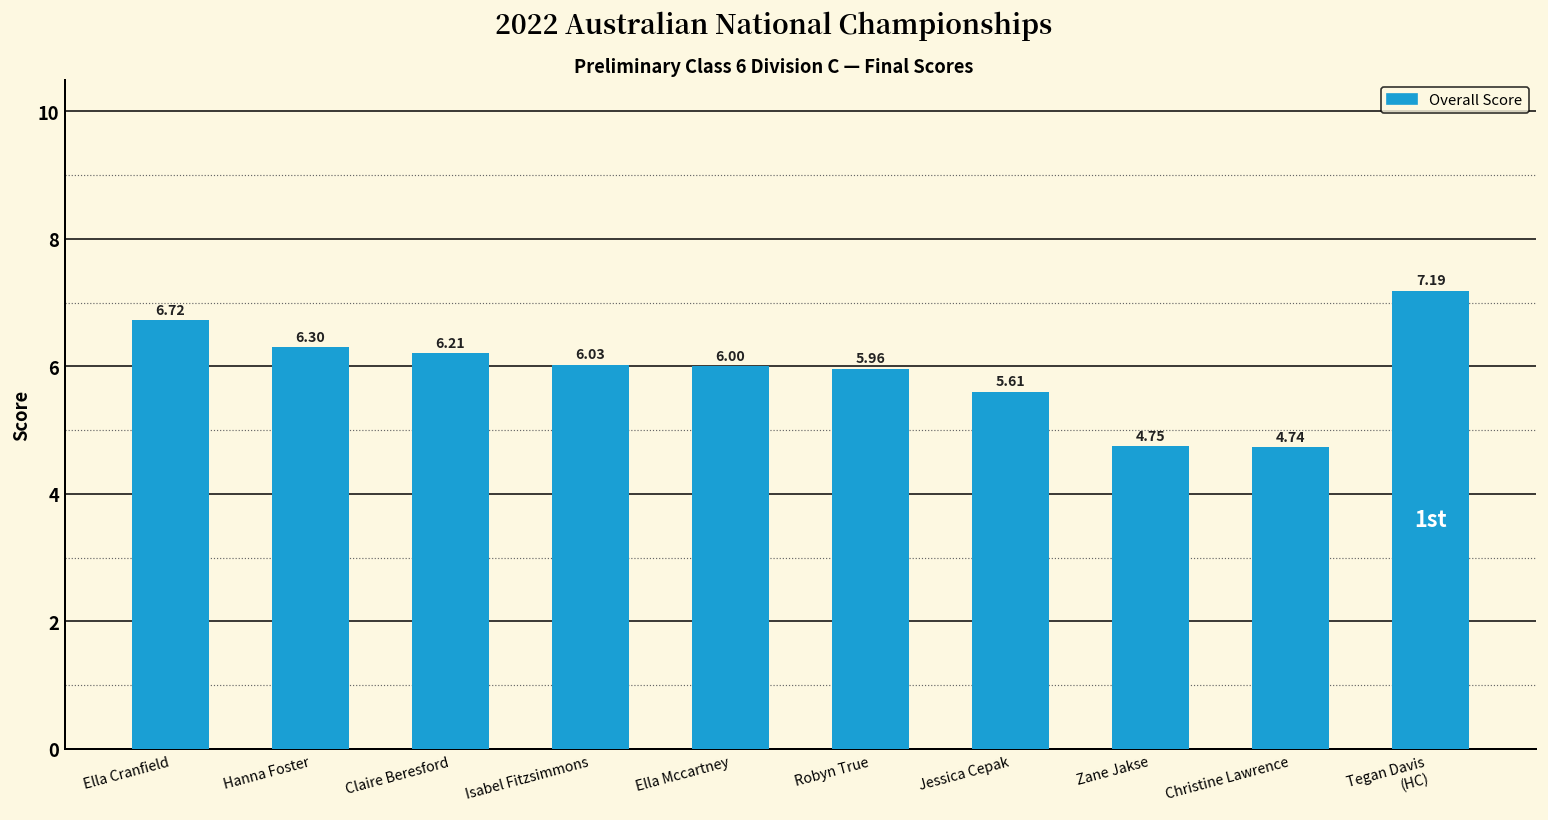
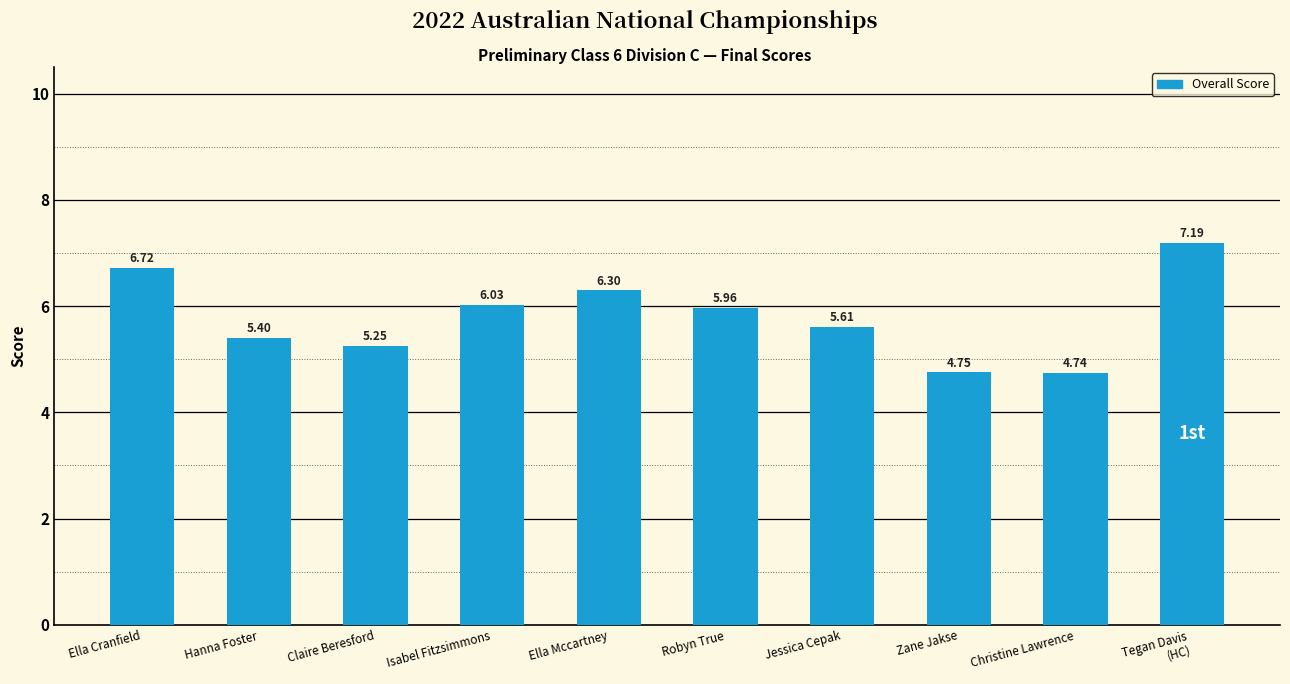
  {
    "Ella Cranfield": 6.72,
-   "Hanna Foster": 6.30,
-   "Claire Beresford": 6.21,
+   "Hanna Foster": 5.40,
+   "Claire Beresford": 5.25,
    "Isabel Fitzsimmons": 6.03,
-   "Ella Mccartney": 6.00,
+   "Ella Mccartney": 6.30,
    "Robyn True": 5.96,
    "Jessica Cepak": 5.61,
    "Zane Jakse": 4.75,
    "Christine Lawrence": 4.74,
    "Tegan Davis (HC)": 7.19
  }
